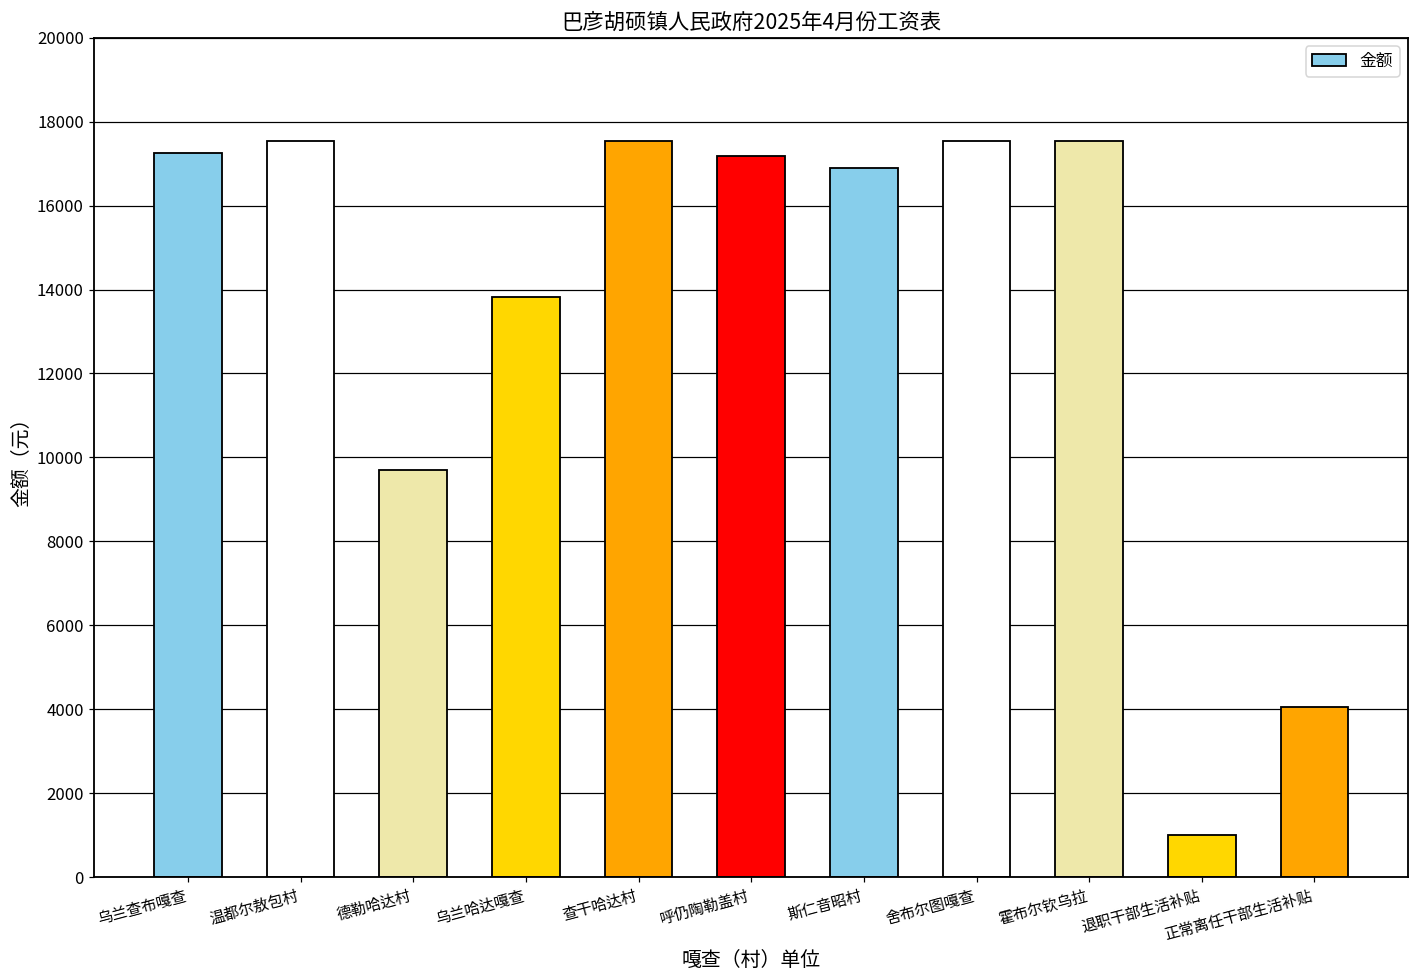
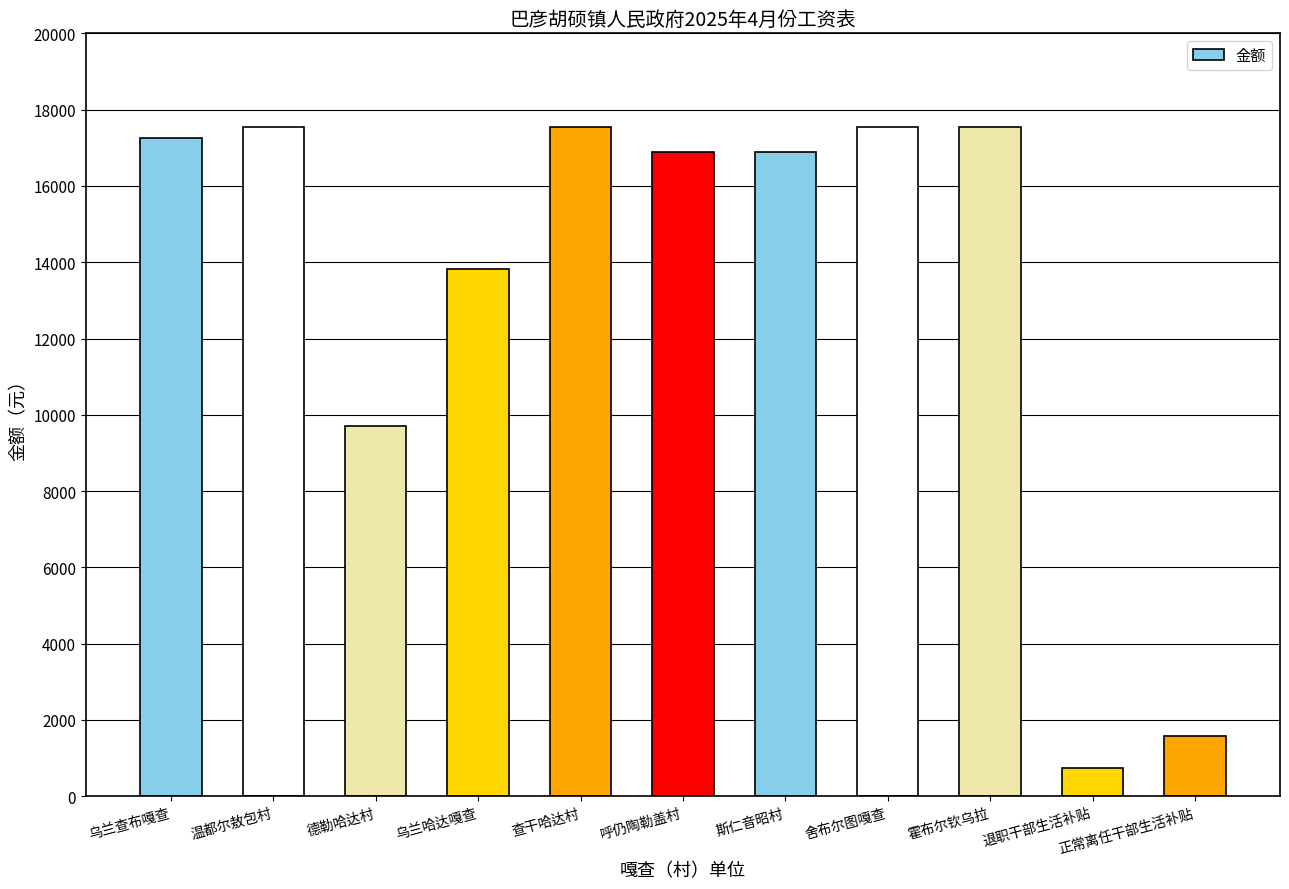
  {
    "乌兰查布嘎查": 17300,
    "温都尔敖包村": 17500,
    "德勒哈达村": 9700,
    "乌兰哈达嘎查": 13800,
    "查干哈达村": 17500,
-   "呼仍陶勒盖村": 17200,
+   "呼仍陶勒盖村": 16900,
    "斯仁音昭村": 16900,
    "舍布尔图嘎查": 17500,
    "霍布尔钦乌拉": 17500,
-   "退职干部生活补贴": 1000,
-   "正常离任干部生活补贴": 4100
+   "退职干部生活补贴": 700,
+   "正常离任干部生活补贴": 1600
  }
